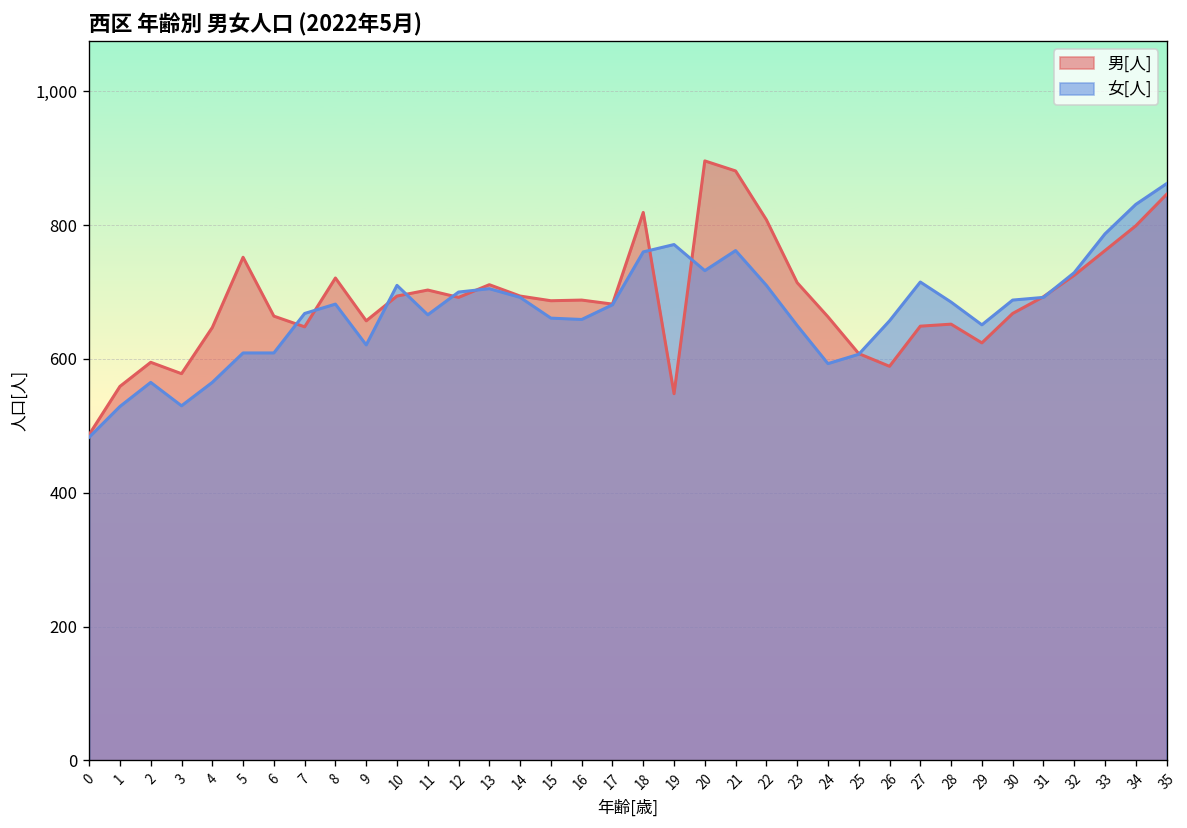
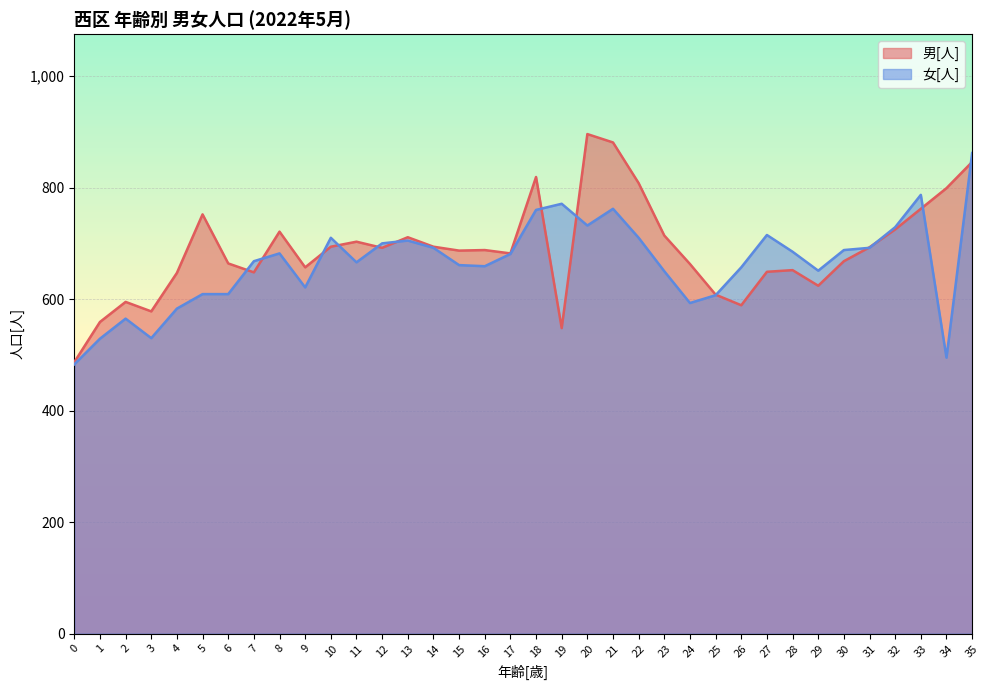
  {
    "男[人]": {
      "1": 560,
      "2": 600,
      "3": 580,
      "4": 650,
      "5": 750,
      "6": 660,
      "7": 650,
      "8": 720,
      "9": 660,
      "10": 690,
      "11": 700,
      "12": 690,
      "13": 710,
      "15": 690,
      "16": 690,
      "18": 820,
      "19": 550,
      "20": 900,
      "21": 880,
      "22": 810,
      "23": 710,
      "24": 660,
      "26": 590,
      "27": 650,
      "28": 650,
      "29": 620,
      "30": 670,
      "33": 760,
      "34": 800,
      "35": 850
    },
    "女[人]": {
      "1": 530,
      "2": 570,
      "3": 530,
-     "4": 570,
+     "4": 580,
      "5": 610,
      "6": 610,
      "7": 670,
      "8": 680,
      "9": 620,
      "10": 710,
      "11": 670,
      "12": 700,
      "13": 710,
      "15": 660,
      "16": 660,
      "18": 760,
      "19": 770,
      "20": 730,
      "21": 760,
      "22": 710,
      "23": 650,
      "24": 590,
      "26": 660,
      "27": 720,
      "28": 690,
      "29": 650,
      "30": 690,
      "33": 790,
-     "34": 830,
+     "34": 500,
      "35": 860
    }
  }
